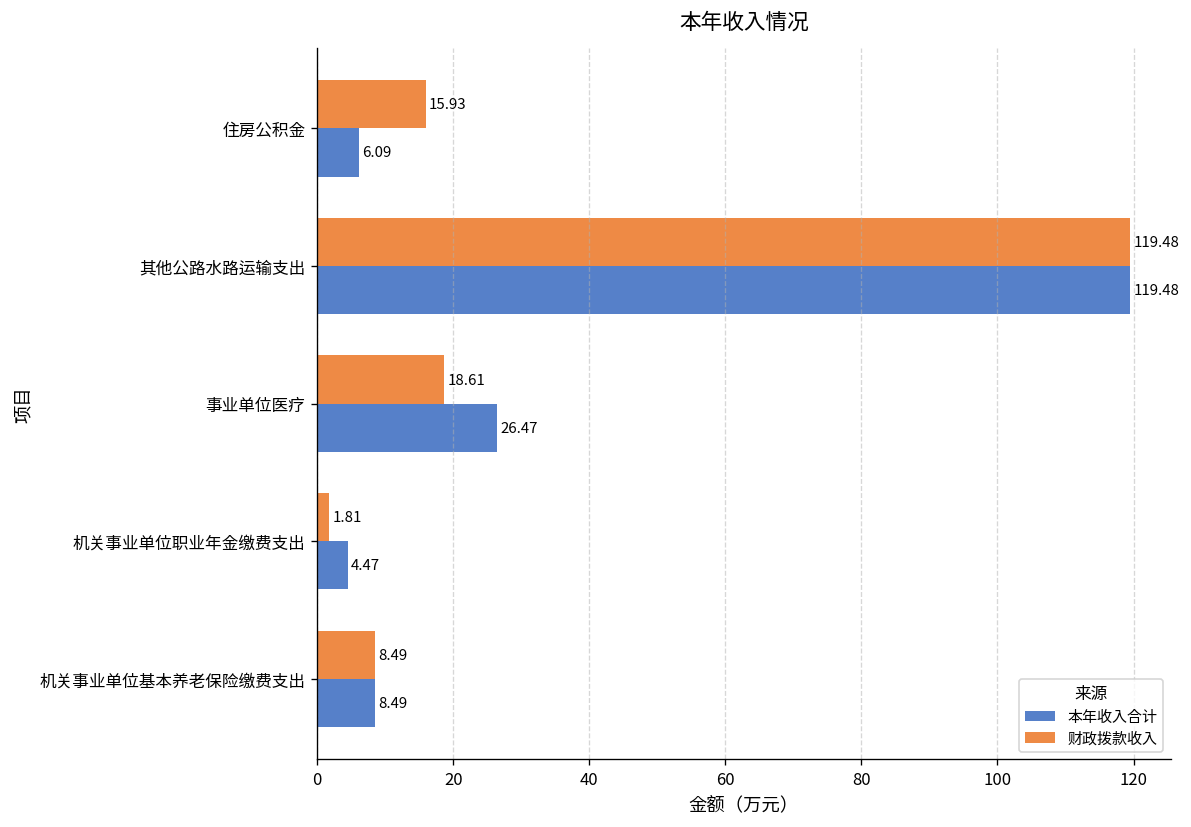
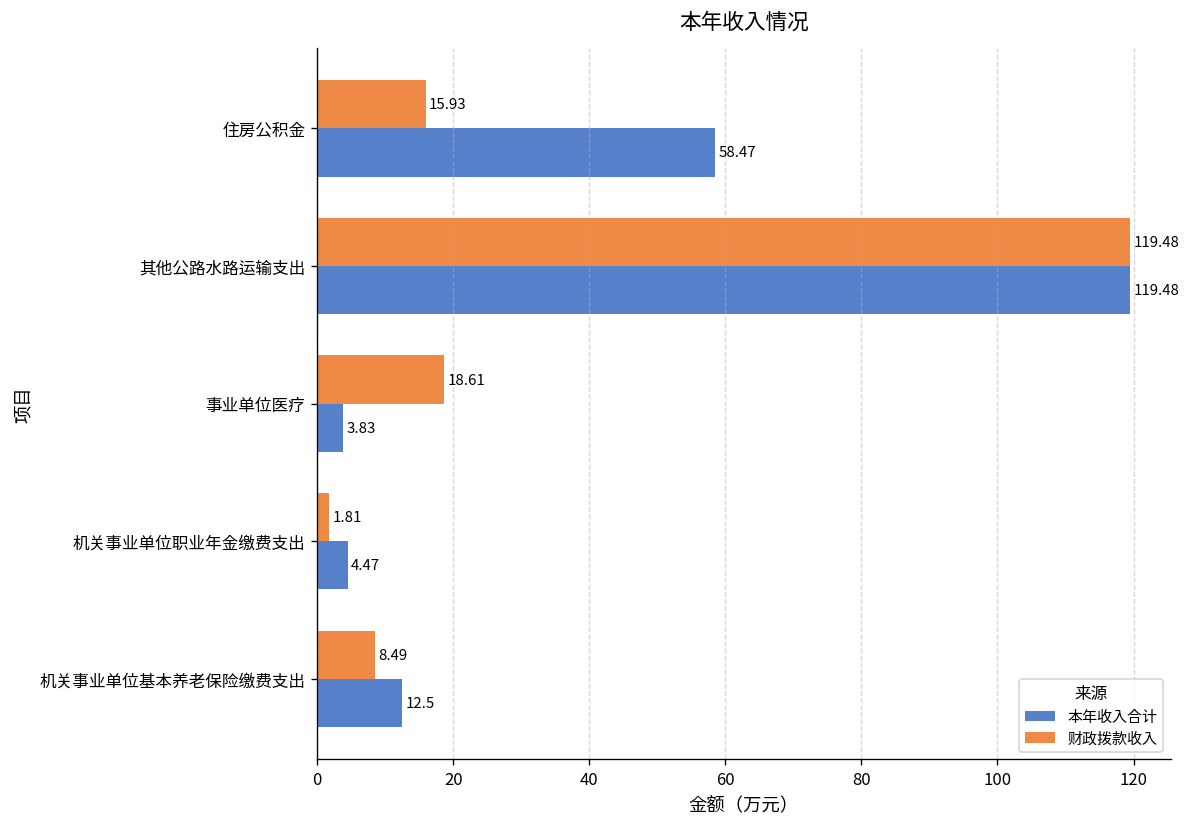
  {
    "本年收入合计": {
-     "住房公积金": 6.09,
+     "住房公积金": 58.47,
      "其他公路水路运输支出": 119.48,
-     "事业单位医疗": 26.47,
+     "事业单位医疗": 3.83,
      "机关事业单位职业年金缴费支出": 4.47,
-     "机关事业单位基本养老保险缴费支出": 8.49
+     "机关事业单位基本养老保险缴费支出": 12.5
    },
    "财政拨款收入": {
      "住房公积金": 15.93,
      "其他公路水路运输支出": 119.48,
      "事业单位医疗": 18.61,
      "机关事业单位职业年金缴费支出": 1.81,
      "机关事业单位基本养老保险缴费支出": 8.49
    }
  }
